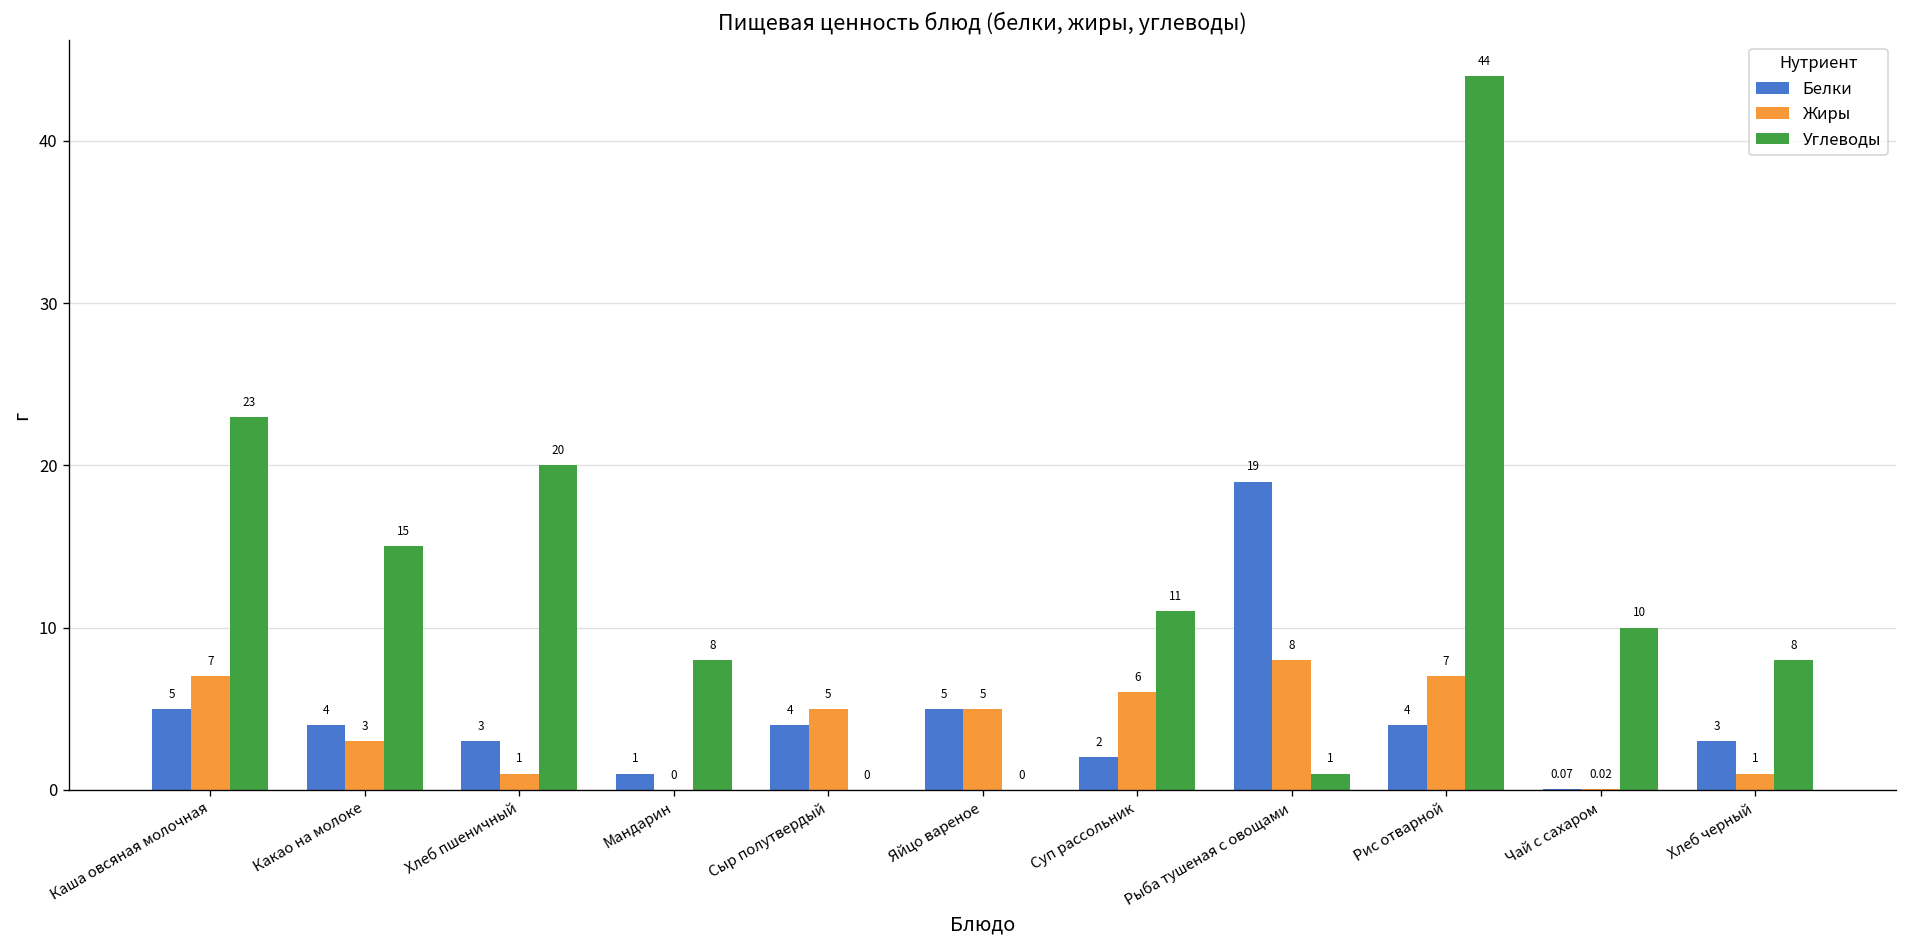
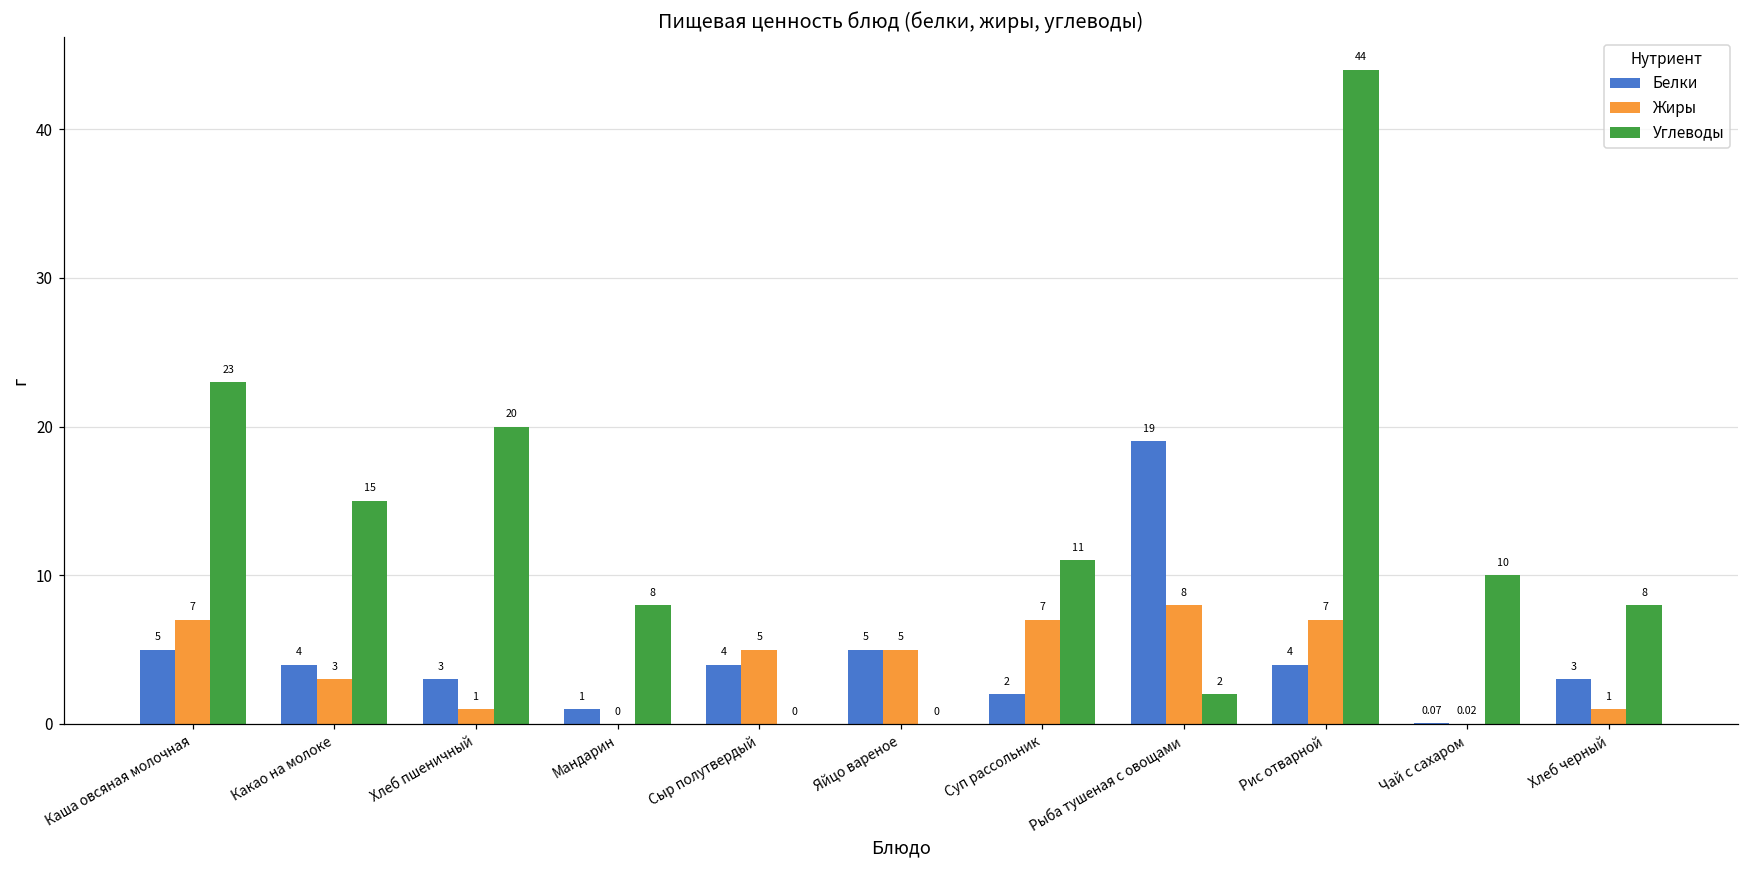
  {
    "Белки": {
      "Каша овсяная молочная": 5,
      "Какао на молоке": 4,
      "Хлеб пшеничный": 3,
      "Мандарин": 1,
      "Сыр полутвердый": 4,
      "Яйцо вареное": 5,
      "Суп рассольник": 2,
      "Рыба тушеная с овощами": 19,
      "Рис отварной": 4,
      "Чай с сахаром": 0.07,
      "Хлеб черный": 3
    },
    "Жиры": {
      "Каша овсяная молочная": 7,
      "Какао на молоке": 3,
      "Хлеб пшеничный": 1,
      "Мандарин": 0,
      "Сыр полутвердый": 5,
      "Яйцо вареное": 5,
-     "Суп рассольник": 6,
+     "Суп рассольник": 7,
      "Рыба тушеная с овощами": 8,
      "Рис отварной": 7,
      "Чай с сахаром": 0.02,
      "Хлеб черный": 1
    },
    "Углеводы": {
      "Каша овсяная молочная": 23,
      "Какао на молоке": 15,
      "Хлеб пшеничный": 20,
      "Мандарин": 8,
      "Сыр полутвердый": 0,
      "Яйцо вареное": 0,
      "Суп рассольник": 11,
-     "Рыба тушеная с овощами": 1,
+     "Рыба тушеная с овощами": 2,
      "Рис отварной": 44,
      "Чай с сахаром": 10,
      "Хлеб черный": 8
    }
  }
